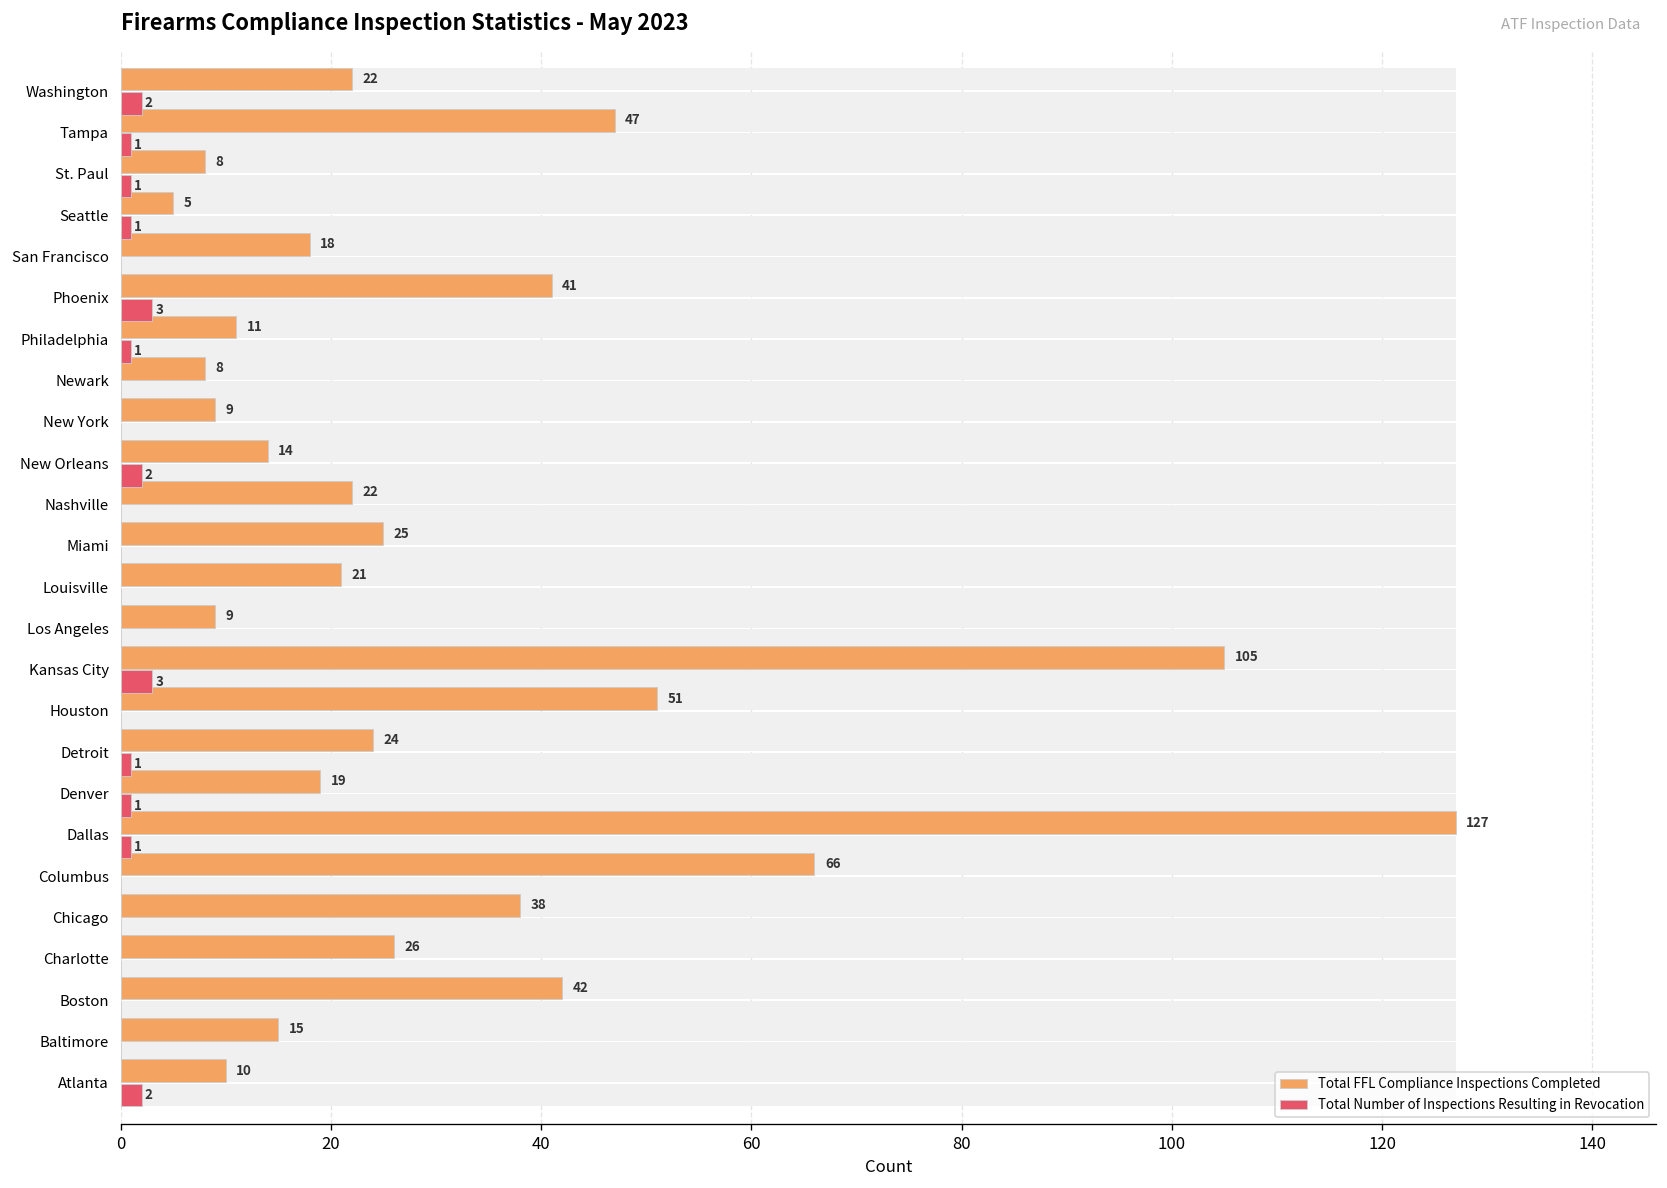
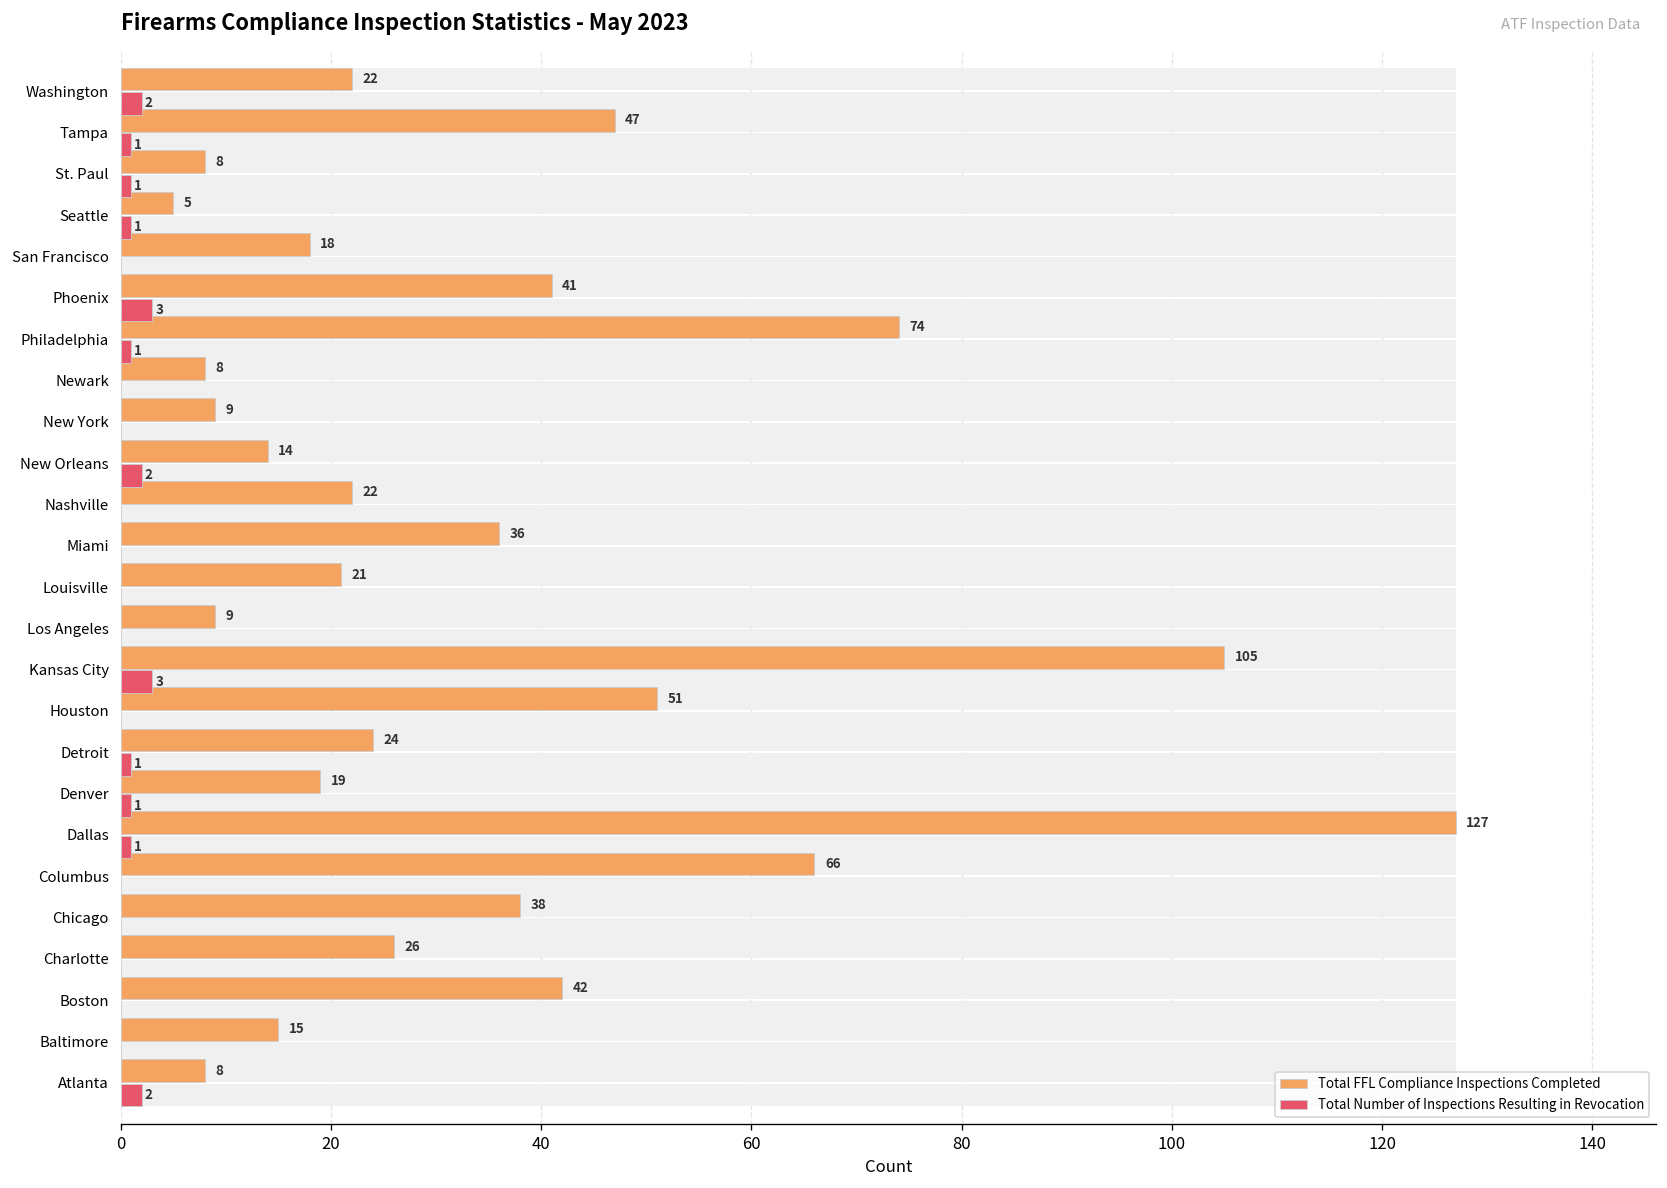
  {
    "Total FFL Compliance Inspections Completed": {
-     "Philadelphia": 11,
-     "Miami": 25,
+     "Philadelphia": 74,
+     "Miami": 36,
      "Dallas": 127,
-     "Atlanta": 10
+     "Atlanta": 8
    },
    "Total Number of Inspections Resulting in Revocation": {
      "San Francisco": 0,
      "Newark": 0,
      "New York": 0,
      "Nashville": 0,
      "Miami": 0,
      "Louisville": 0,
      "Los Angeles": 0,
      "Houston": 0,
      "Columbus": 0,
      "Chicago": 0,
      "Charlotte": 0,
      "Boston": 0,
      "Baltimore": 0
    }
  }
